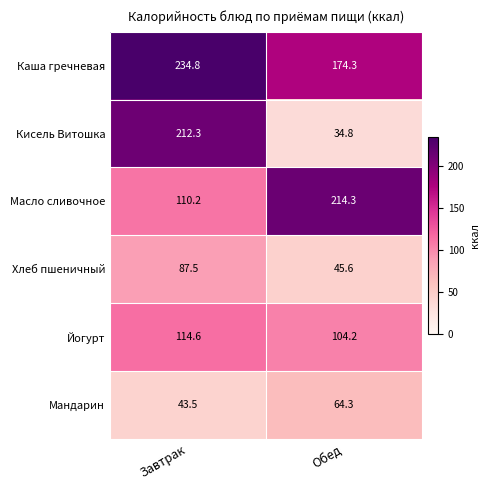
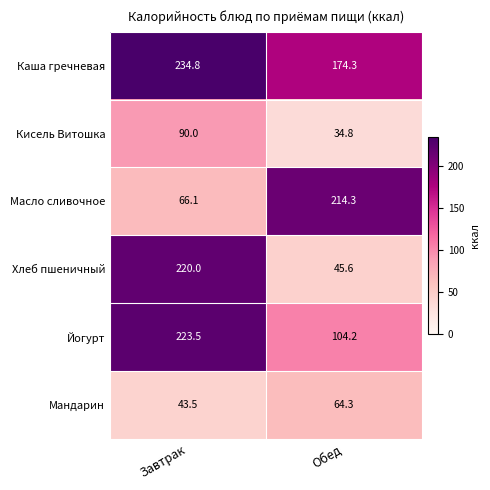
  {
    "Каша гречневая": {
      "Завтрак": 234.8,
      "Обед": 174.3
    },
    "Кисель Витошка": {
-     "Завтрак": 212.3,
+     "Завтрак": 90.0,
      "Обед": 34.8
    },
    "Масло сливочное": {
-     "Завтрак": 110.2,
+     "Завтрак": 66.1,
      "Обед": 214.3
    },
    "Хлеб пшеничный": {
-     "Завтрак": 87.5,
+     "Завтрак": 220.0,
      "Обед": 45.6
    },
    "Йогурт": {
-     "Завтрак": 114.6,
+     "Завтрак": 223.5,
      "Обед": 104.2
    },
    "Мандарин": {
      "Завтрак": 43.5,
      "Обед": 64.3
    }
  }
